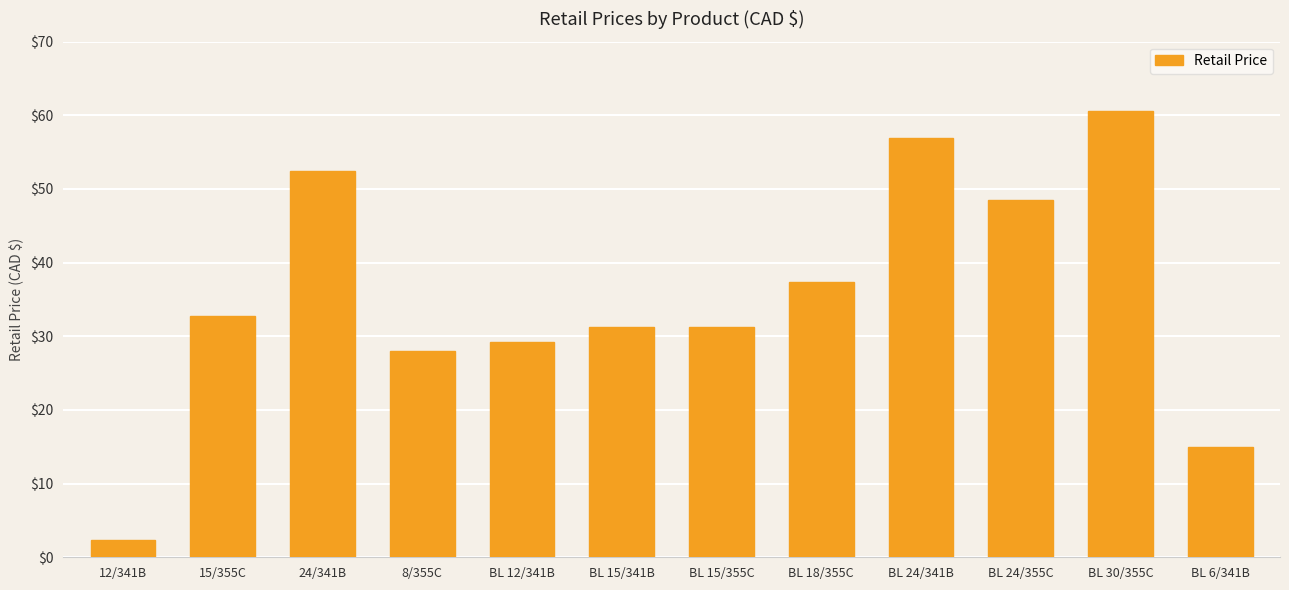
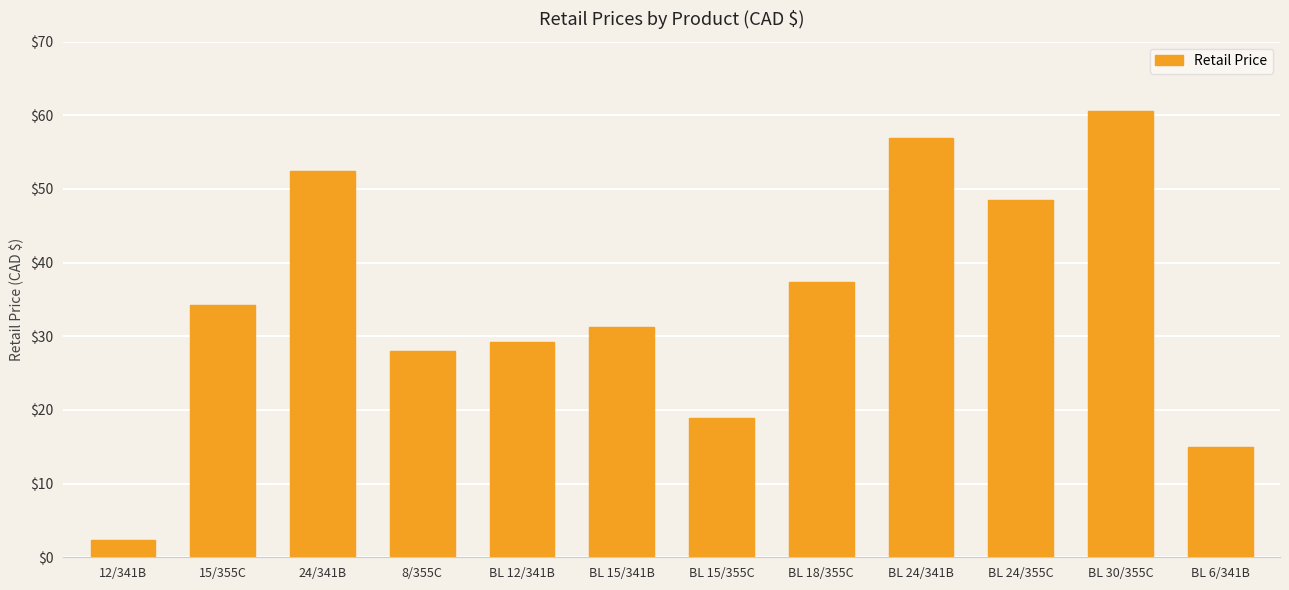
  {
    "12/341B": "$2",
-   "15/355C": "$33",
+   "15/355C": "$34",
    "24/341B": "$52",
    "8/355C": "$28",
    "BL 12/341B": "$29",
    "BL 15/341B": "$31",
-   "BL 15/355C": "$31",
+   "BL 15/355C": "$19",
    "BL 18/355C": "$37",
    "BL 24/341B": "$57",
    "BL 24/355C": "$48",
    "BL 30/355C": "$61",
    "BL 6/341B": "$15"
  }
